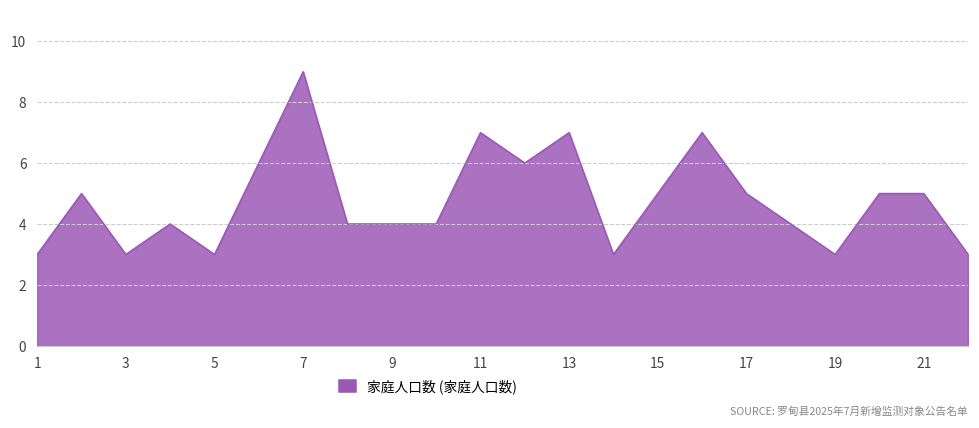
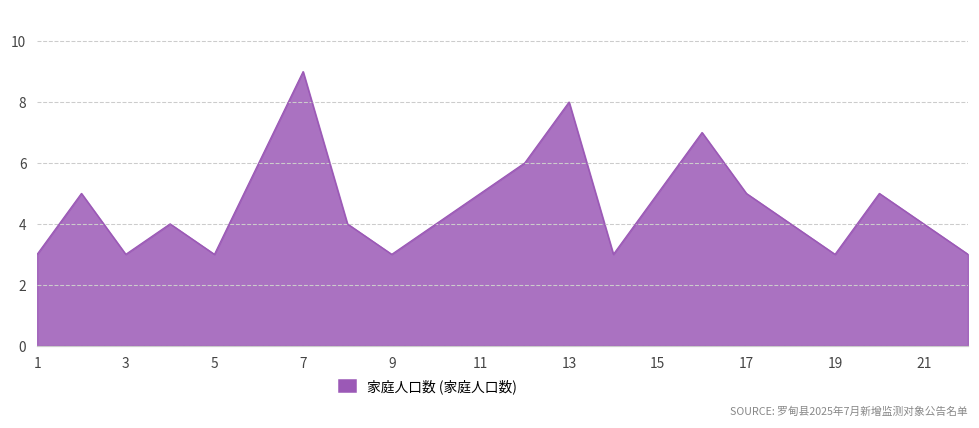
  {
    "1": 3,
    "3": 3,
    "5": 3,
    "7": 9,
-   "9": 4,
-   "11": 7,
-   "13": 7,
+   "9": 3,
+   "11": 5,
+   "13": 8,
    "15": 5,
    "17": 5,
    "19": 3,
-   "21": 5
+   "21": 4
  }
